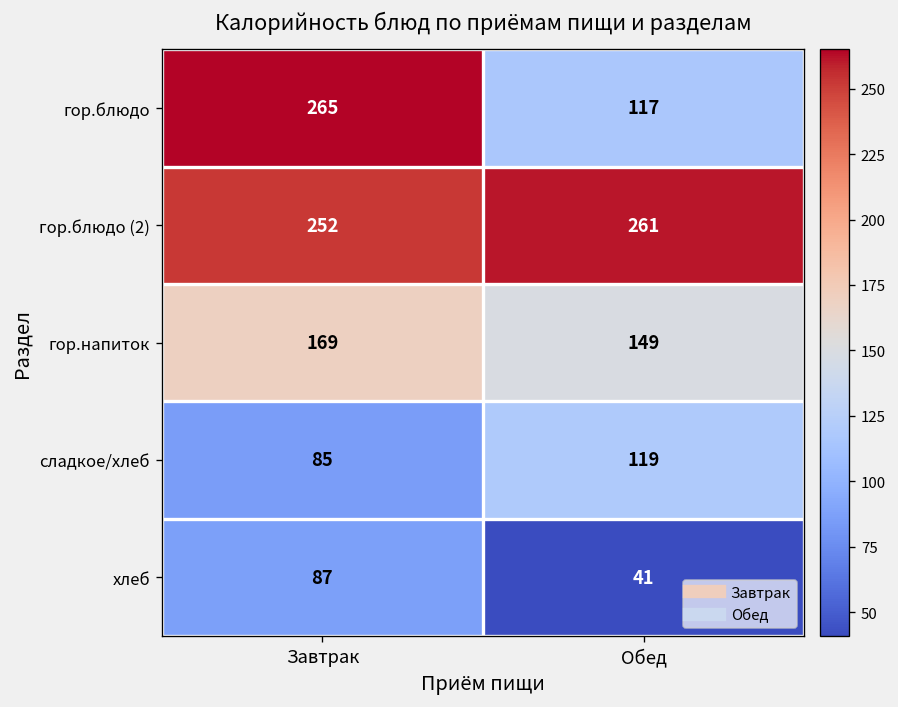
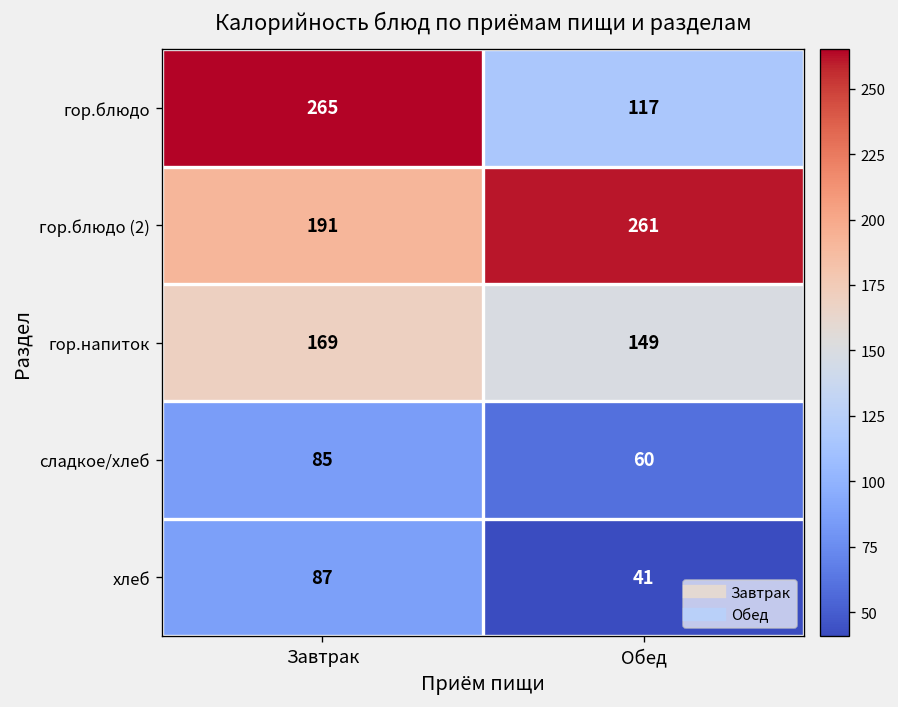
  {
    "гор.блюдо": {
      "Завтрак": 265,
      "Обед": 117
    },
    "гор.блюдо (2)": {
-     "Завтрак": 252,
+     "Завтрак": 191,
      "Обед": 261
    },
    "гор.напиток": {
      "Завтрак": 169,
      "Обед": 149
    },
    "сладкое/хлеб": {
      "Завтрак": 85,
-     "Обед": 119
+     "Обед": 60
    },
    "хлеб": {
      "Завтрак": 87,
      "Обед": 41
    }
  }
